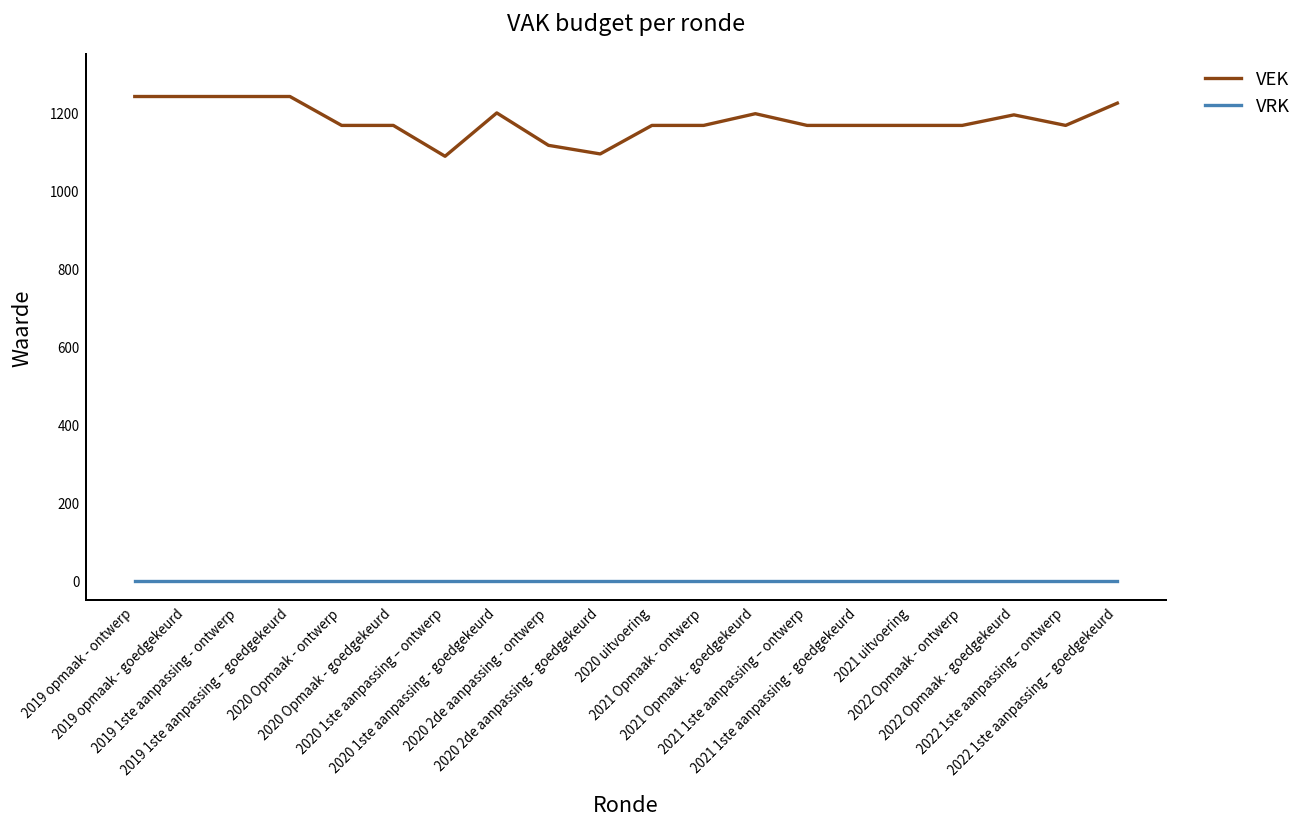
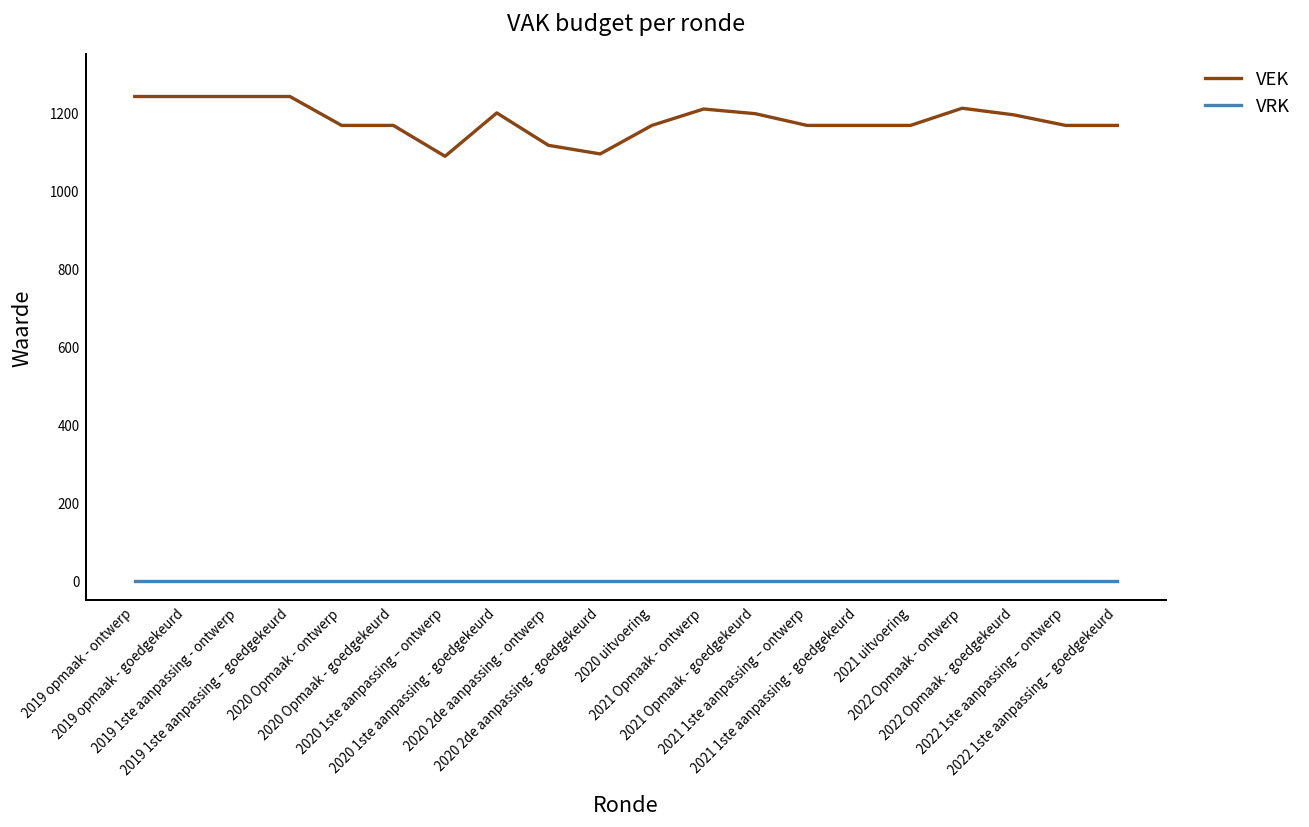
  {
    "VEK": {
      "2019 opmaak - ontwerp": 1240,
      "2019 opmaak - goedgekeurd": 1240,
      "2019 1ste aanpassing - ontwerp": 1240,
      "2019 1ste aanpassing – goedgekeurd": 1240,
      "2020 Opmaak - ontwerp": 1170,
      "2020 Opmaak - goedgekeurd": 1170,
      "2020 1ste aanpassing – ontwerp": 1090,
      "2020 1ste aanpassing - goedgekeurd": 1200,
      "2020 2de aanpassing - ontwerp": 1120,
      "2020 2de aanpassing - goedgekeurd": 1090,
      "2020 uitvoering": 1170,
-     "2021 Opmaak - ontwerp": 1170,
+     "2021 Opmaak - ontwerp": 1210,
      "2021 Opmaak - goedgekeurd": 1200,
      "2021 1ste aanpassing – ontwerp": 1170,
      "2021 1ste aanpassing - goedgekeurd": 1170,
      "2021 uitvoering": 1170,
-     "2022 Opmaak - ontwerp": 1170,
+     "2022 Opmaak - ontwerp": 1210,
      "2022 Opmaak - goedgekeurd": 1190,
      "2022 1ste aanpassing – ontwerp": 1170,
-     "2022 1ste aanpassing – goedgekeurd": 1220
+     "2022 1ste aanpassing – goedgekeurd": 1170
    },
    "VRK": {
      "2019 opmaak - ontwerp": 0,
      "2019 opmaak - goedgekeurd": 0,
      "2019 1ste aanpassing - ontwerp": 0,
      "2019 1ste aanpassing – goedgekeurd": 0,
      "2020 Opmaak - ontwerp": 0,
      "2020 Opmaak - goedgekeurd": 0,
      "2020 1ste aanpassing – ontwerp": 0,
      "2020 1ste aanpassing - goedgekeurd": 0,
      "2020 2de aanpassing - ontwerp": 0,
      "2020 2de aanpassing - goedgekeurd": 0,
      "2020 uitvoering": 0,
      "2021 Opmaak - ontwerp": 0,
      "2021 Opmaak - goedgekeurd": 0,
      "2021 1ste aanpassing – ontwerp": 0,
      "2021 1ste aanpassing - goedgekeurd": 0,
      "2021 uitvoering": 0,
      "2022 Opmaak - ontwerp": 0,
      "2022 Opmaak - goedgekeurd": 0,
      "2022 1ste aanpassing – ontwerp": 0,
      "2022 1ste aanpassing – goedgekeurd": 0
    }
  }
